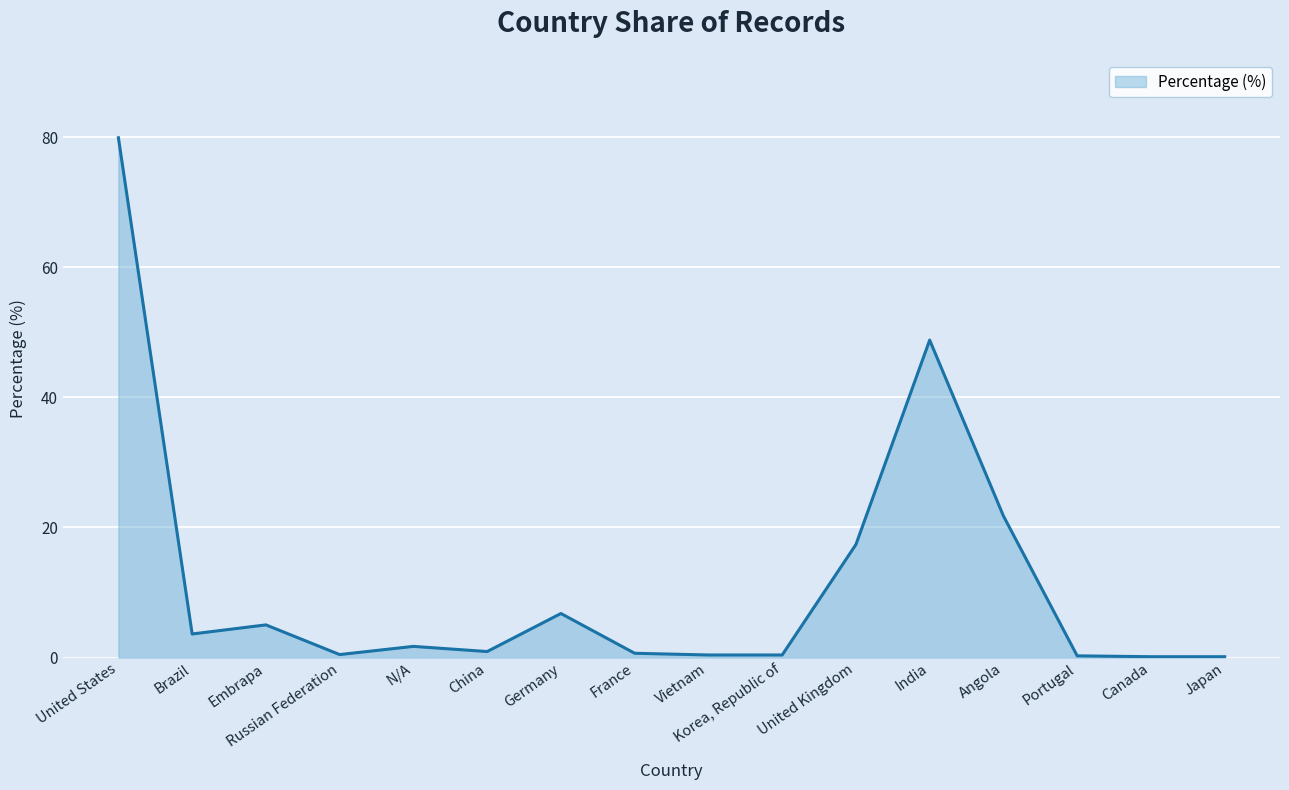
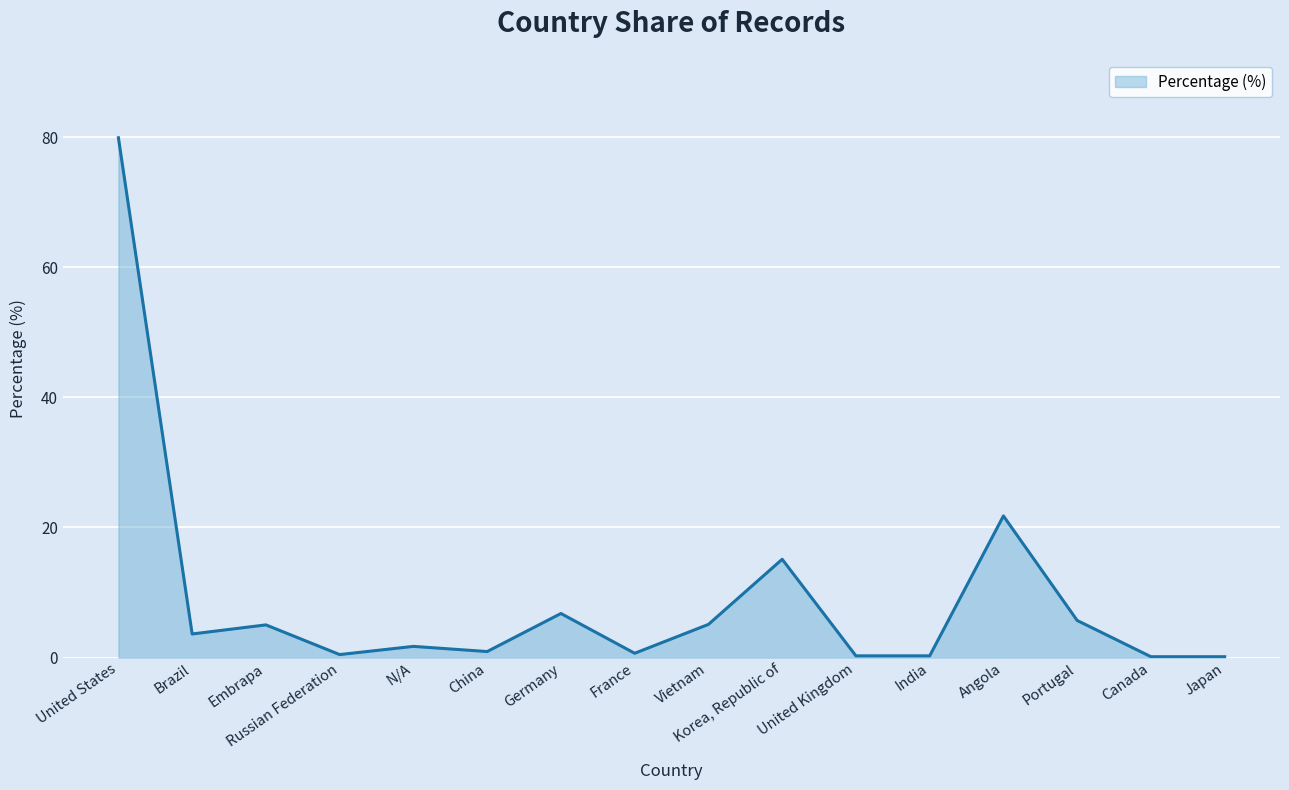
  {
    "United States": 80,
    "Brazil": 4,
    "Embrapa": 5,
    "Russian Federation": 0,
    "N/A": 2,
    "China": 1,
    "Germany": 7,
    "France": 1,
-   "Vietnam": 0,
-   "Korea, Republic of": 0,
-   "United Kingdom": 17,
-   "India": 49,
+   "Vietnam": 5,
+   "Korea, Republic of": 15,
+   "United Kingdom": 0,
+   "India": 0,
    "Angola": 22,
-   "Portugal": 0,
+   "Portugal": 6,
    "Canada": 0,
    "Japan": 0
  }
